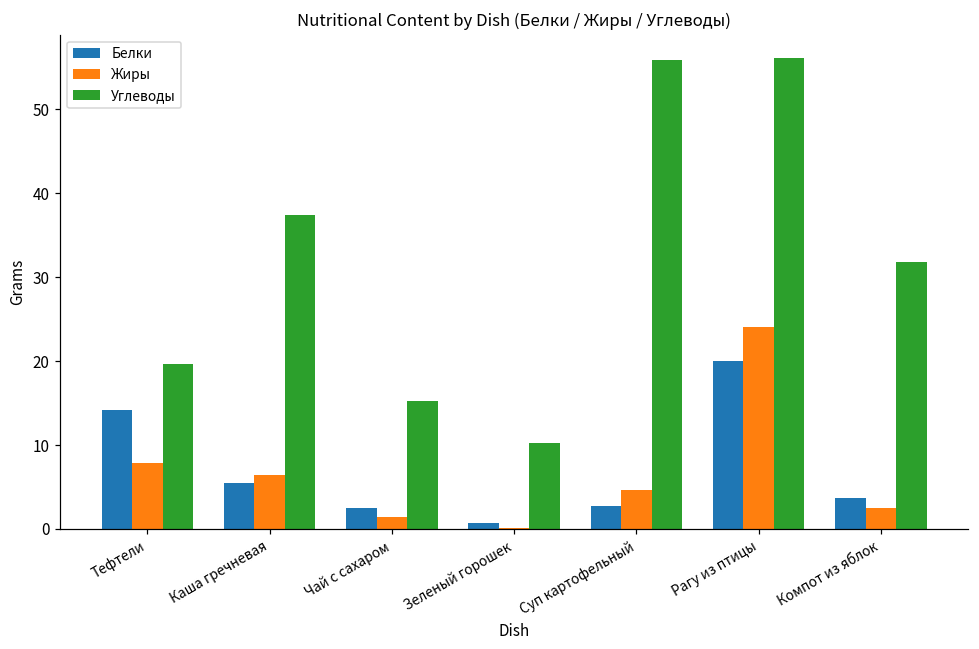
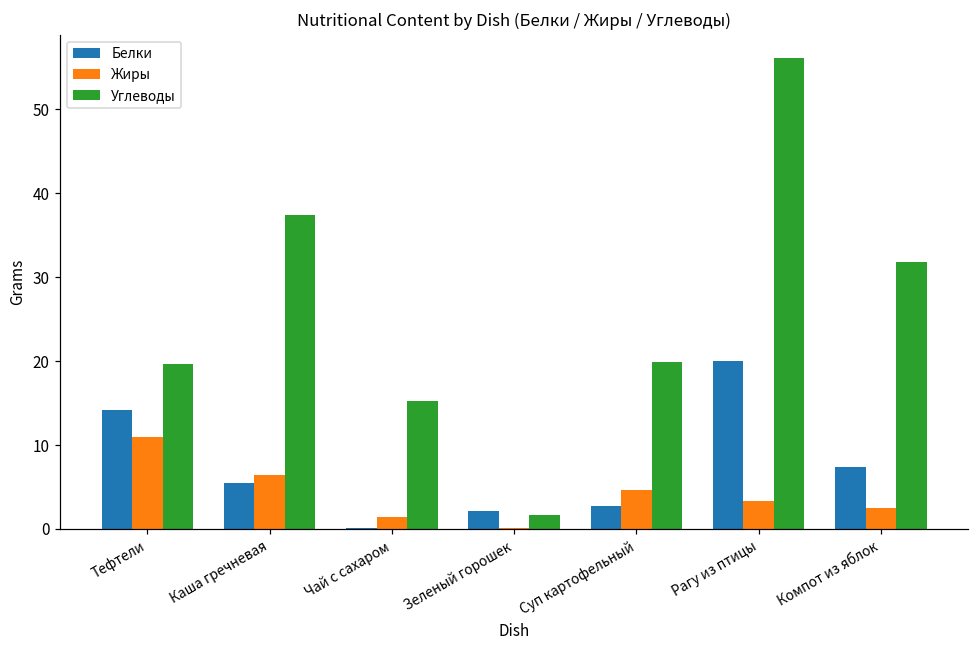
  {
    "Белки": {
      "Тефтели": 14,
      "Каша гречневая": 5,
-     "Чай с сахаром": 2,
-     "Зеленый горошек": 1,
+     "Чай с сахаром": 0,
+     "Зеленый горошек": 2,
      "Суп картофельный": 3,
      "Рагу из птицы": 20,
-     "Компот из яблок": 4
+     "Компот из яблок": 7
    },
    "Жиры": {
-     "Тефтели": 8,
+     "Тефтели": 11,
      "Каша гречневая": 6,
      "Чай с сахаром": 1,
      "Суп картофельный": 5,
-     "Рагу из птицы": 24,
+     "Рагу из птицы": 3,
      "Компот из яблок": 3
    },
    "Углеводы": {
      "Тефтели": 20,
      "Каша гречневая": 37,
      "Чай с сахаром": 15,
-     "Зеленый горошек": 10,
-     "Суп картофельный": 56,
+     "Зеленый горошек": 2,
+     "Суп картофельный": 20,
      "Рагу из птицы": 56,
      "Компот из яблок": 32
    }
  }
